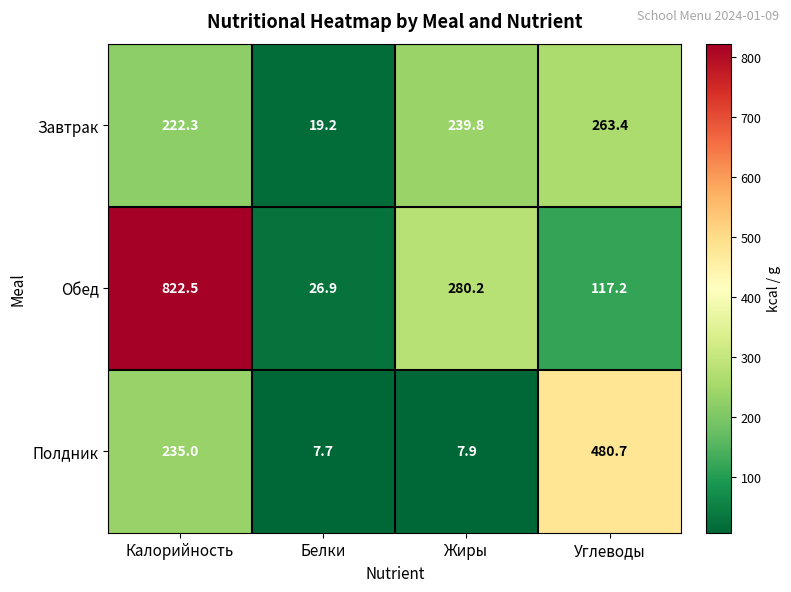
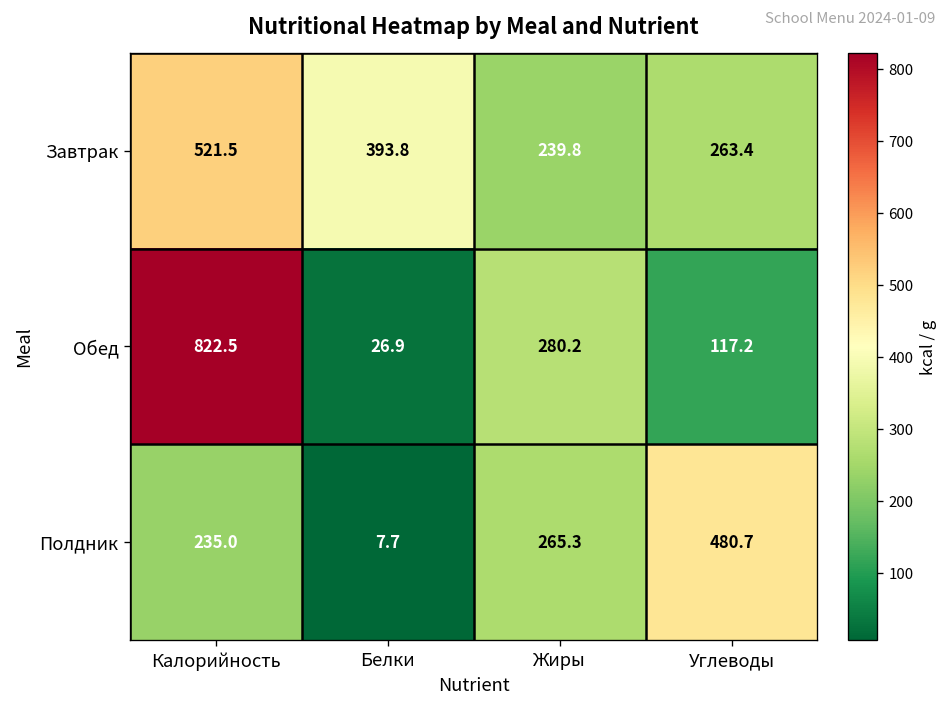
  {
    "Завтрак": {
-     "Калорийность": 222.3,
-     "Белки": 19.2,
+     "Калорийность": 521.5,
+     "Белки": 393.8,
      "Жиры": 239.8,
      "Углеводы": 263.4
    },
    "Обед": {
      "Калорийность": 822.5,
      "Белки": 26.9,
      "Жиры": 280.2,
      "Углеводы": 117.2
    },
    "Полдник": {
      "Калорийность": 235.0,
      "Белки": 7.7,
-     "Жиры": 7.9,
+     "Жиры": 265.3,
      "Углеводы": 480.7
    }
  }
